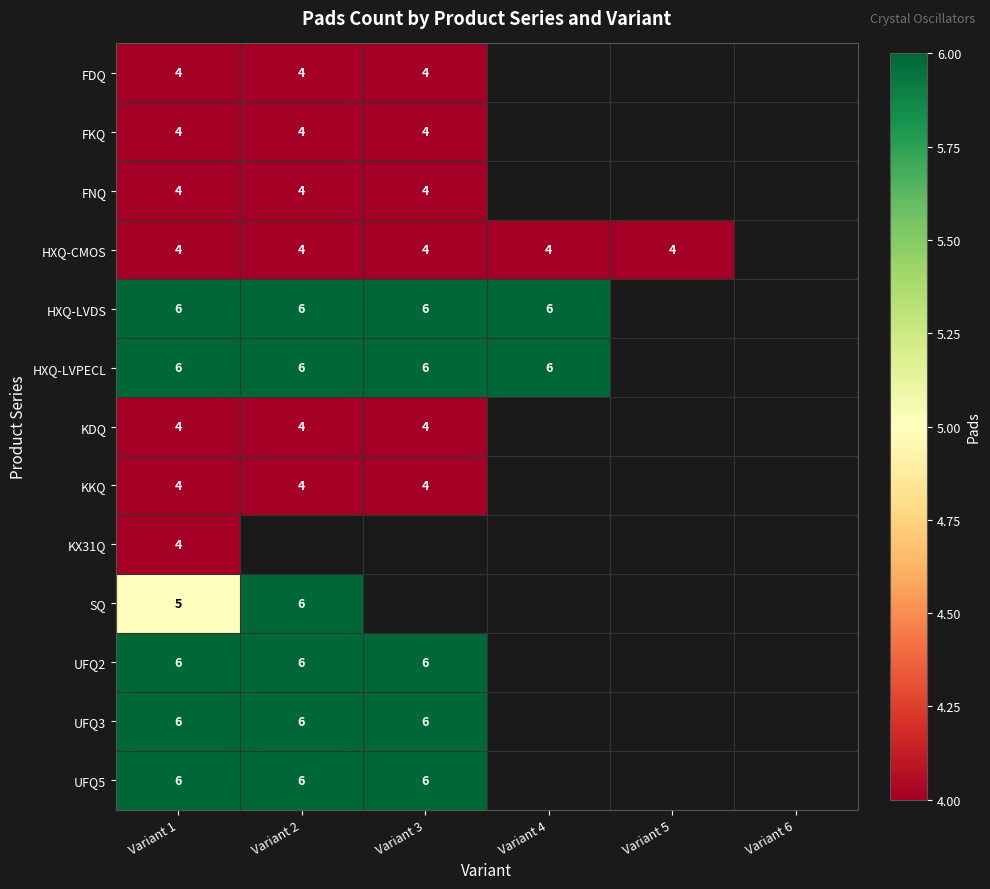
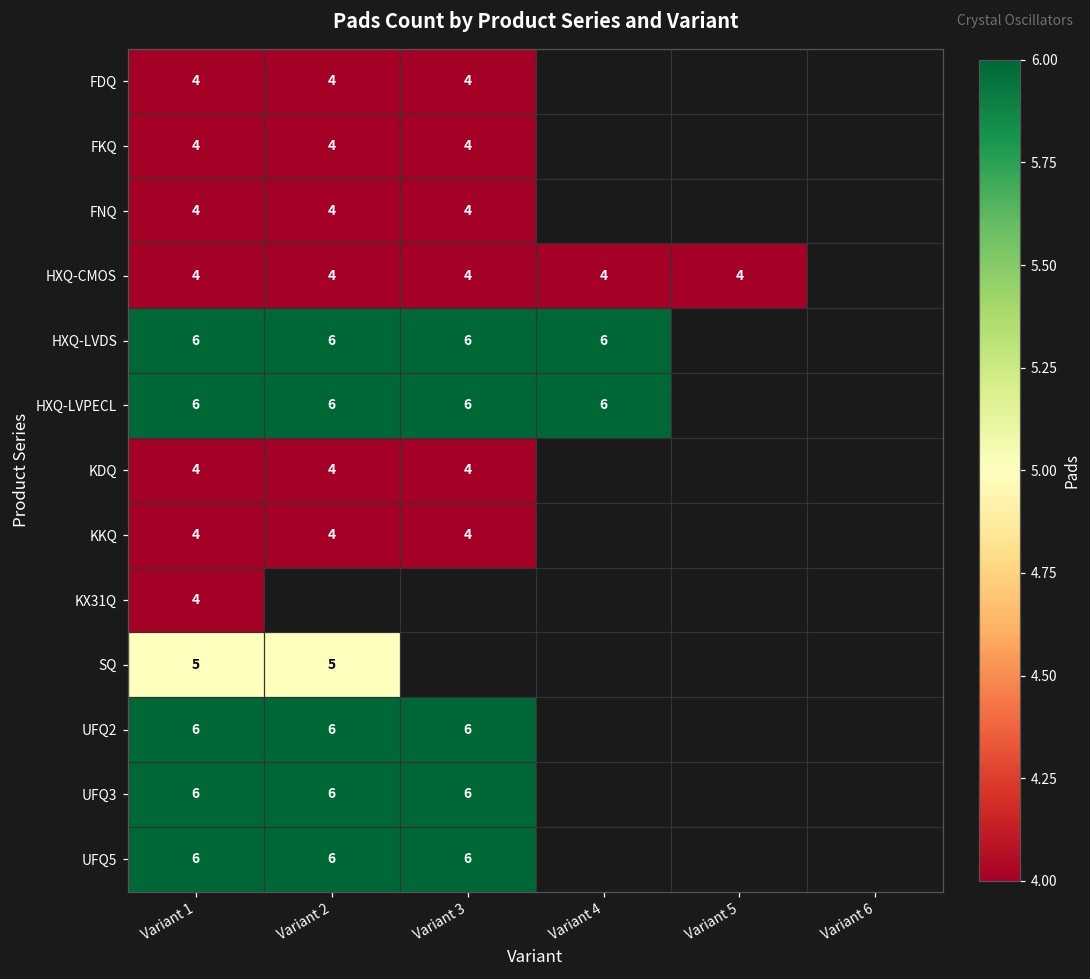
  {
    "FDQ": {
      "Variant 1": 4,
      "Variant 2": 4,
      "Variant 3": 4
    },
    "FKQ": {
      "Variant 1": 4,
      "Variant 2": 4,
      "Variant 3": 4
    },
    "FNQ": {
      "Variant 1": 4,
      "Variant 2": 4,
      "Variant 3": 4
    },
    "HXQ-CMOS": {
      "Variant 1": 4,
      "Variant 2": 4,
      "Variant 3": 4,
      "Variant 4": 4,
      "Variant 5": 4
    },
    "HXQ-LVDS": {
      "Variant 1": 6,
      "Variant 2": 6,
      "Variant 3": 6,
      "Variant 4": 6
    },
    "HXQ-LVPECL": {
      "Variant 1": 6,
      "Variant 2": 6,
      "Variant 3": 6,
      "Variant 4": 6
    },
    "KDQ": {
      "Variant 1": 4,
      "Variant 2": 4,
      "Variant 3": 4
    },
    "KKQ": {
      "Variant 1": 4,
      "Variant 2": 4,
      "Variant 3": 4
    },
    "KX31Q": {
      "Variant 1": 4
    },
    "SQ": {
      "Variant 1": 5,
-     "Variant 2": 6
+     "Variant 2": 5
    },
    "UFQ2": {
      "Variant 1": 6,
      "Variant 2": 6,
      "Variant 3": 6
    },
    "UFQ3": {
      "Variant 1": 6,
      "Variant 2": 6,
      "Variant 3": 6
    },
    "UFQ5": {
      "Variant 1": 6,
      "Variant 2": 6,
      "Variant 3": 6
    }
  }
